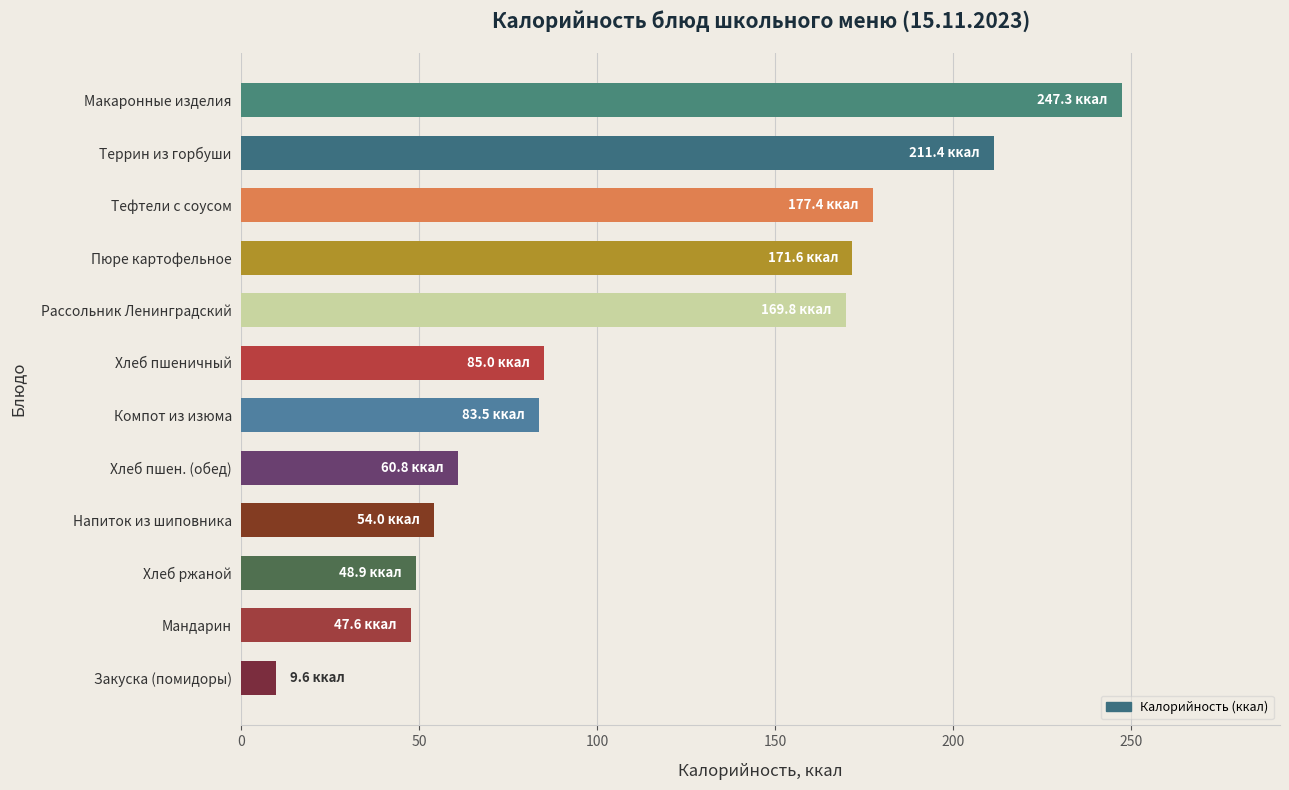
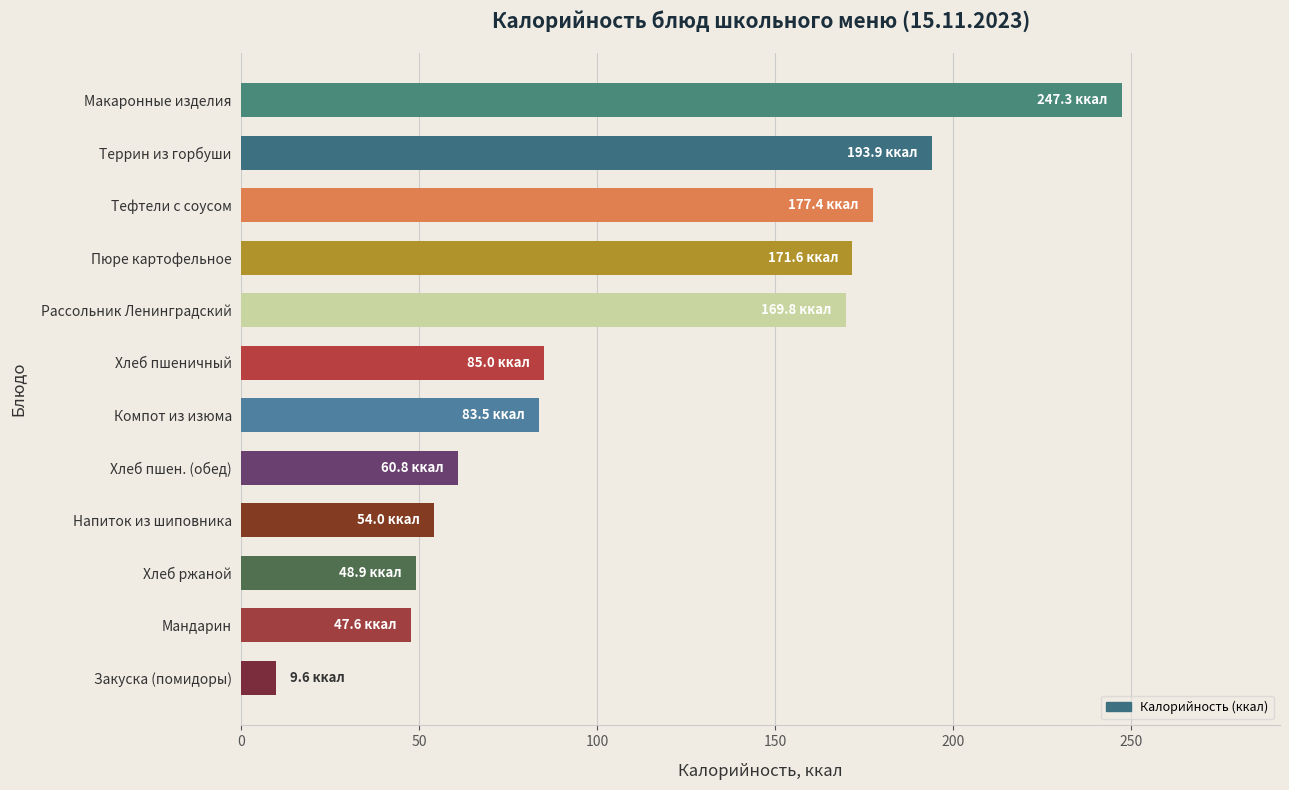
  {
    "Макаронные изделия": 247.3,
-   "Террин из горбуши": 211.4,
+   "Террин из горбуши": 193.9,
    "Тефтели с соусом": 177.4,
    "Пюре картофельное": 171.6,
    "Рассольник Ленинградский": 169.8,
    "Хлеб пшеничный": 85.0,
    "Компот из изюма": 83.5,
    "Хлеб пшен. (обед)": 60.8,
    "Напиток из шиповника": 54.0,
    "Хлеб ржаной": 48.9,
    "Мандарин": 47.6,
    "Закуска (помидоры)": 9.6
  }
